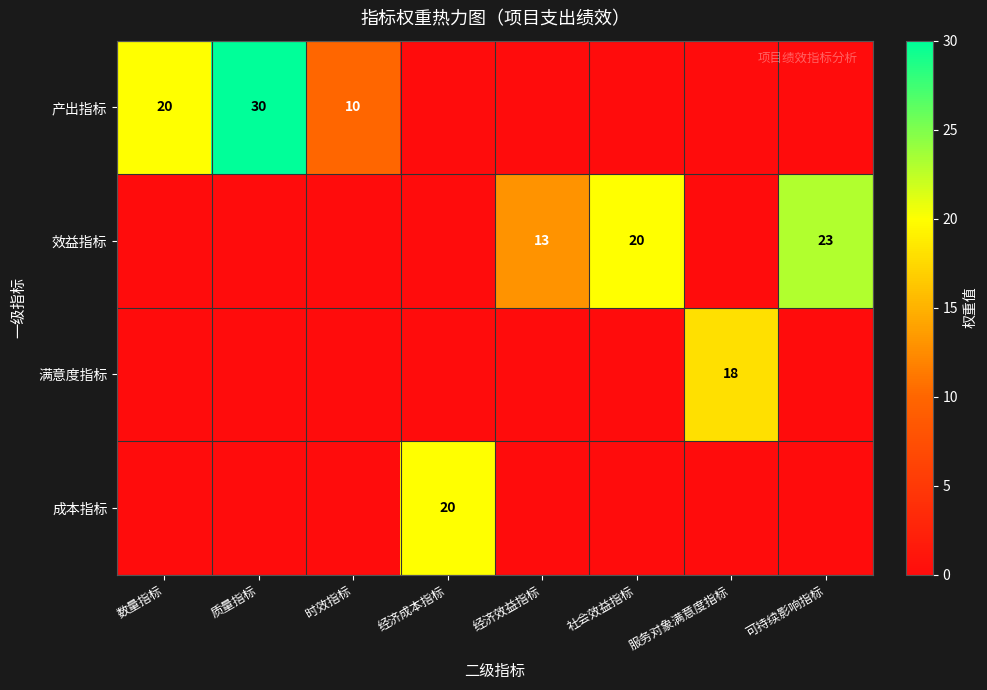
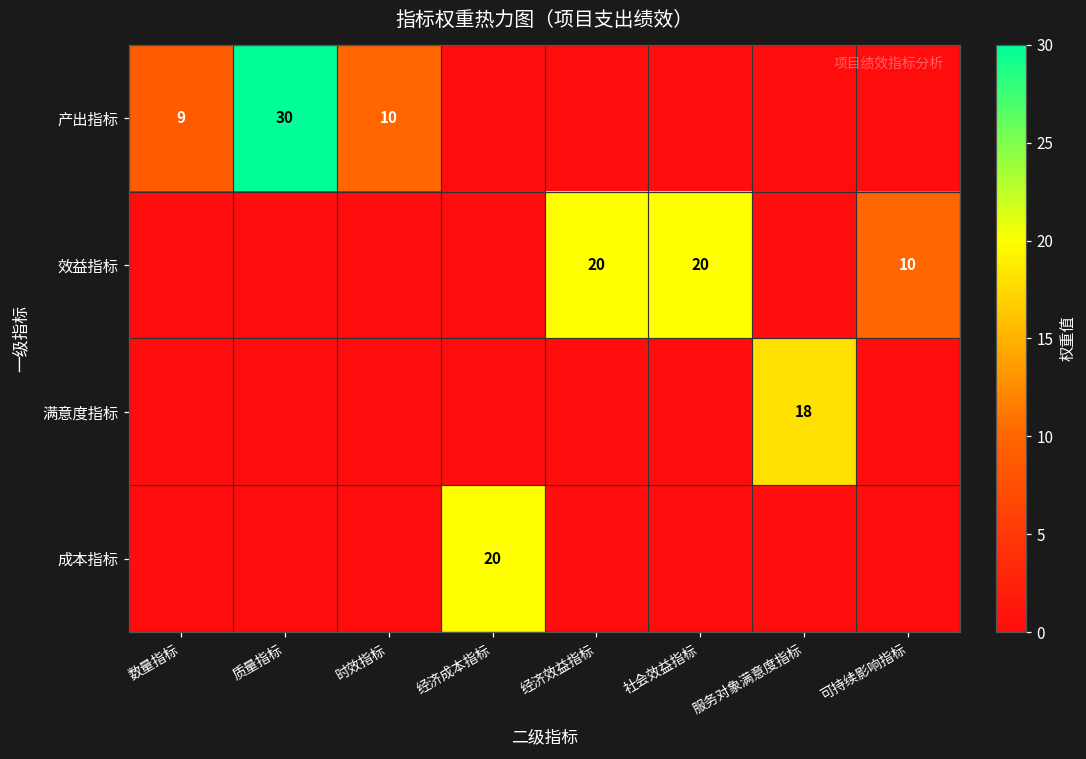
  {
    "产出指标": {
-     "数量指标": 20,
+     "数量指标": 9,
      "质量指标": 30,
      "时效指标": 10
    },
    "效益指标": {
-     "经济效益指标": 13,
+     "经济效益指标": 20,
      "社会效益指标": 20,
-     "可持续影响指标": 23
+     "可持续影响指标": 10
    },
    "满意度指标": {
      "服务对象满意度指标": 18
    },
    "成本指标": {
      "经济成本指标": 20
    }
  }
